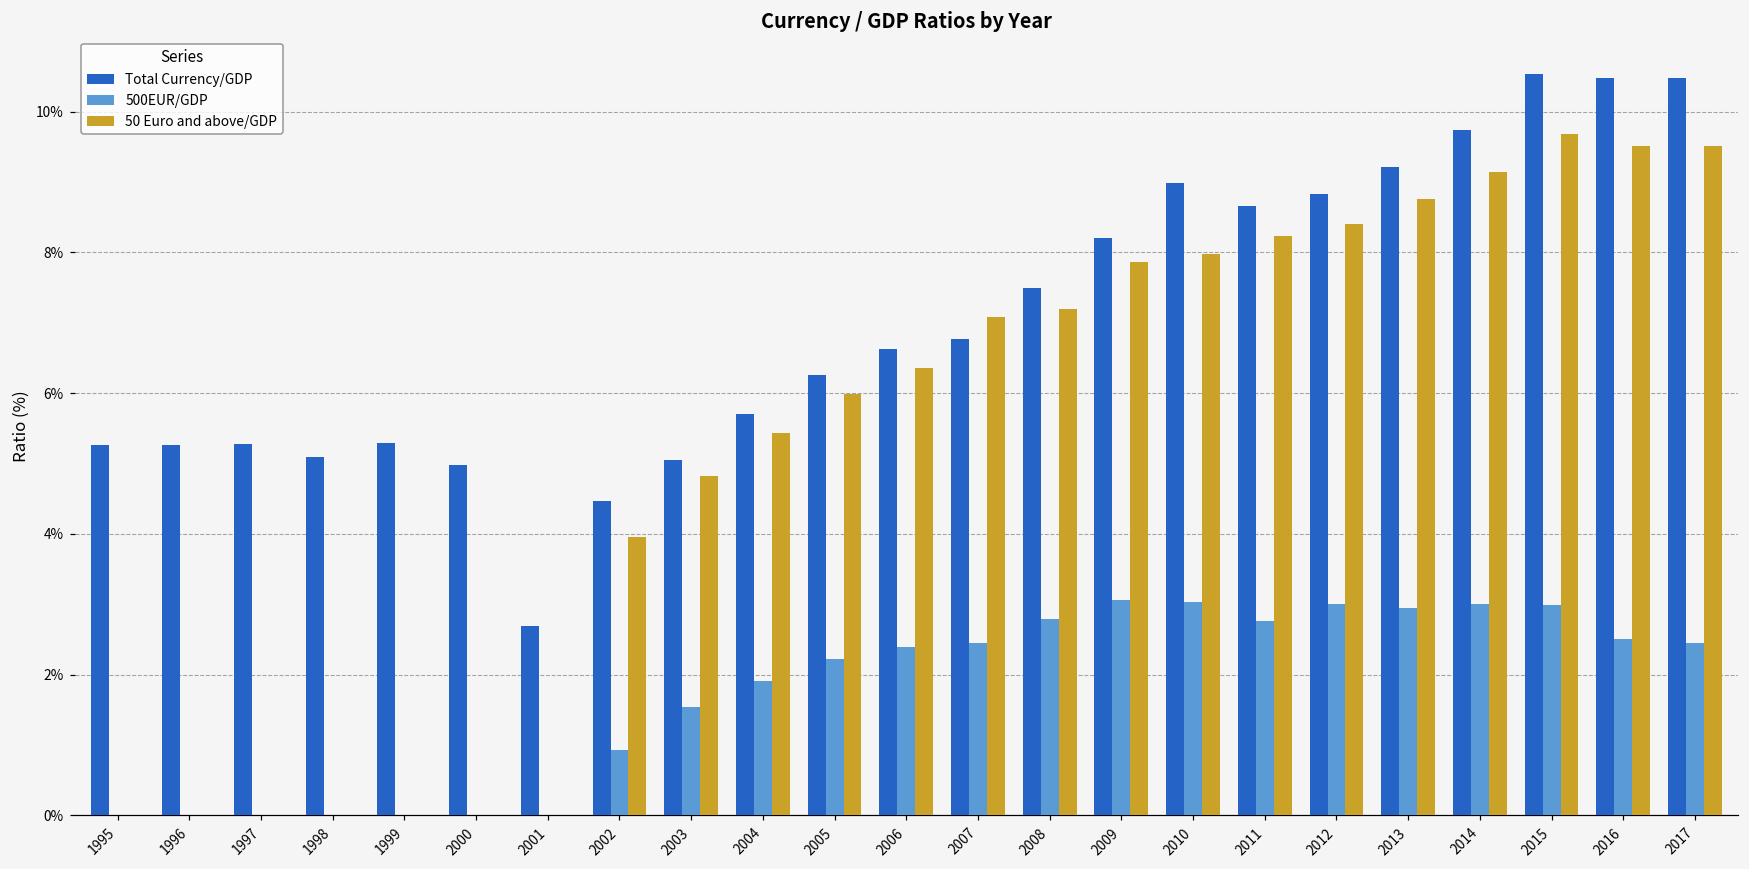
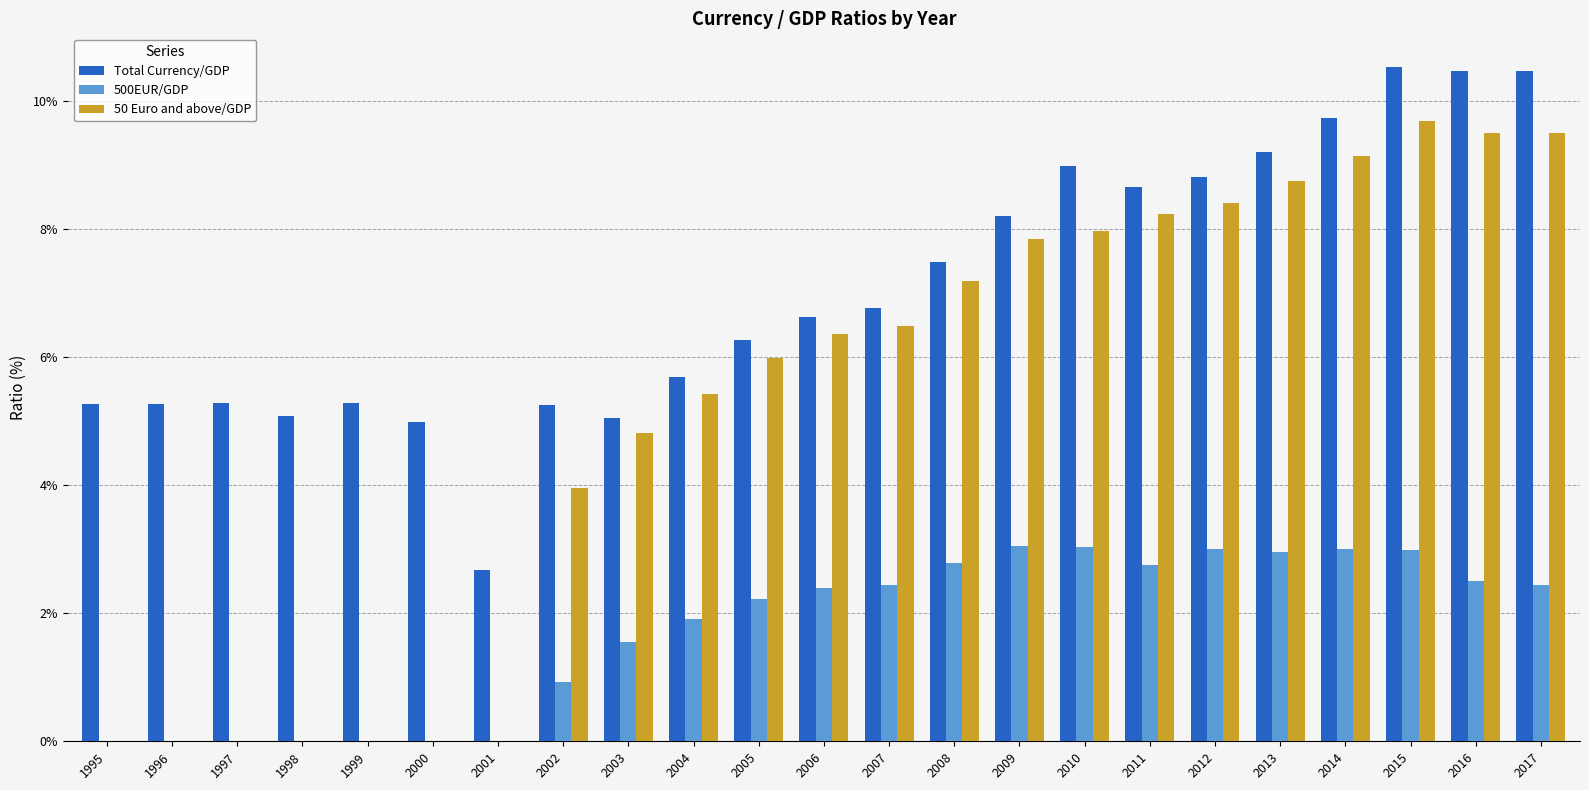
  {
    "Total Currency/GDP": {
      "1995": "5.3%",
      "1996": "5.3%",
      "1997": "5.3%",
      "1998": "5.1%",
      "1999": "5.3%",
      "2000": "5.0%",
      "2001": "2.7%",
-     "2002": "4.5%",
+     "2002": "5.3%",
      "2003": "5.1%",
      "2004": "5.7%",
      "2005": "6.3%",
      "2006": "6.6%",
      "2007": "6.8%",
      "2008": "7.5%",
      "2009": "8.2%",
      "2010": "9.0%",
      "2011": "8.7%",
      "2012": "8.8%",
      "2013": "9.2%",
      "2014": "9.7%",
      "2015": "10.5%",
      "2016": "10.5%",
      "2017": "10.5%"
    },
    "500EUR/GDP": {
      "1995": "0.0%",
      "1996": "0.0%",
      "1997": "0.0%",
      "1998": "0.0%",
      "1999": "0.0%",
      "2000": "0.0%",
      "2001": "0.0%",
      "2002": "0.9%",
      "2003": "1.5%",
      "2004": "1.9%",
      "2005": "2.2%",
      "2006": "2.4%",
      "2007": "2.4%",
      "2008": "2.8%",
      "2009": "3.1%",
      "2010": "3.0%",
      "2011": "2.8%",
      "2012": "3.0%",
      "2013": "3.0%",
      "2014": "3.0%",
      "2015": "3.0%",
      "2016": "2.5%",
      "2017": "2.4%"
    },
    "50 Euro and above/GDP": {
      "1995": "0.0%",
      "1996": "0.0%",
      "1997": "0.0%",
      "1998": "0.0%",
      "1999": "0.0%",
      "2000": "0.0%",
      "2001": "0.0%",
      "2002": "4.0%",
      "2003": "4.8%",
      "2004": "5.4%",
      "2005": "6.0%",
      "2006": "6.4%",
-     "2007": "7.1%",
+     "2007": "6.5%",
      "2008": "7.2%",
      "2009": "7.9%",
      "2010": "8.0%",
      "2011": "8.2%",
      "2012": "8.4%",
      "2013": "8.8%",
      "2014": "9.1%",
      "2015": "9.7%",
      "2016": "9.5%",
      "2017": "9.5%"
    }
  }
